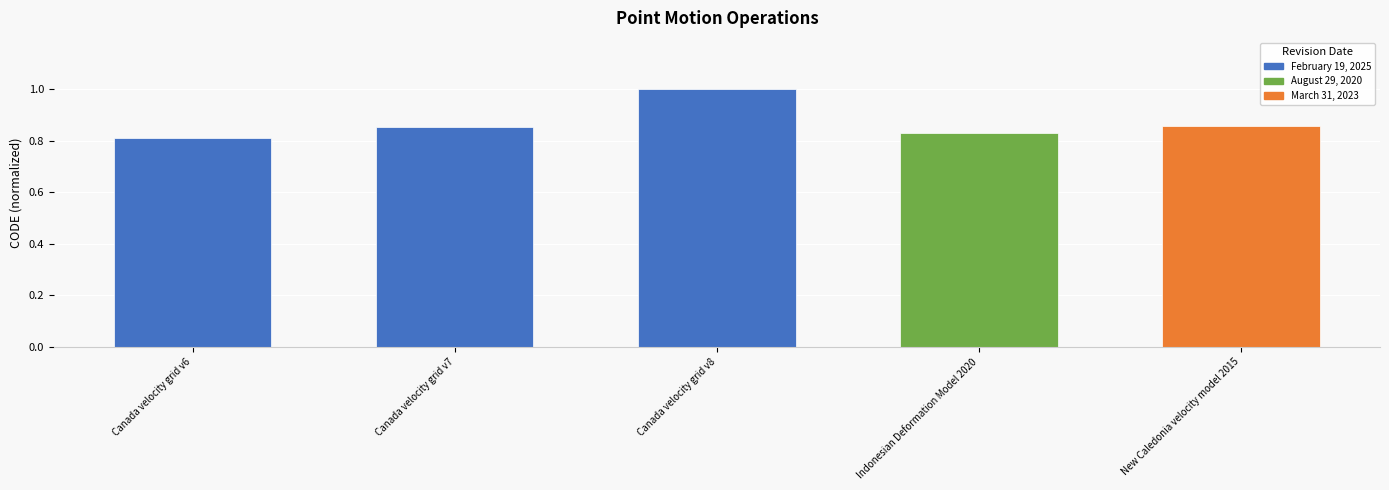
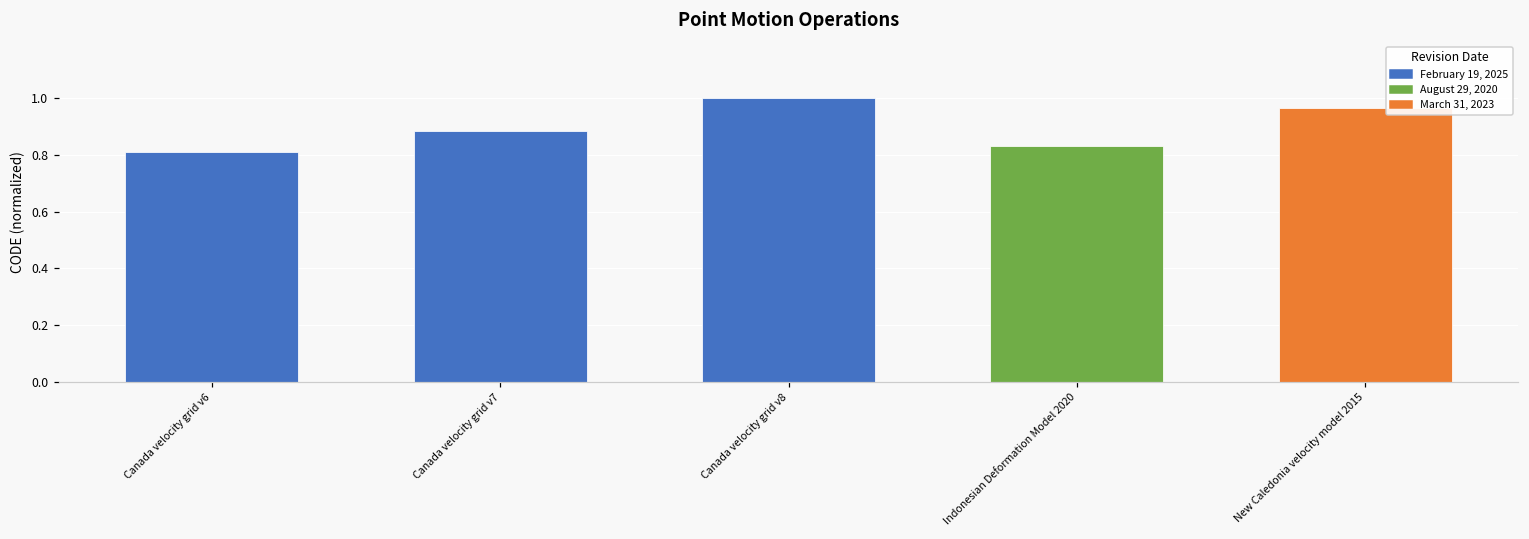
  {
    "Canada velocity grid v6": 0.81,
-   "Canada velocity grid v7": 0.85,
+   "Canada velocity grid v7": 0.89,
    "Canada velocity grid v8": 1.00,
    "Indonesian Deformation Model 2020": 0.83,
-   "New Caledonia velocity model 2015": 0.86
+   "New Caledonia velocity model 2015": 0.96
  }
